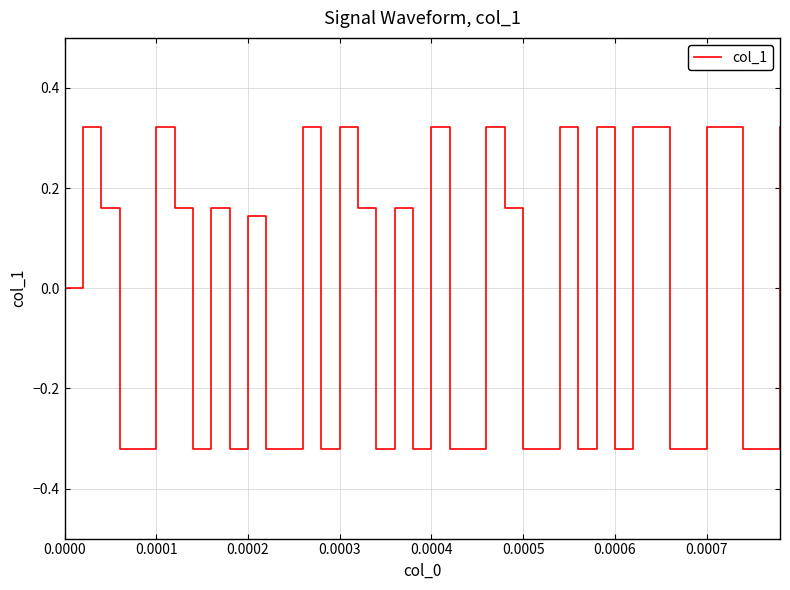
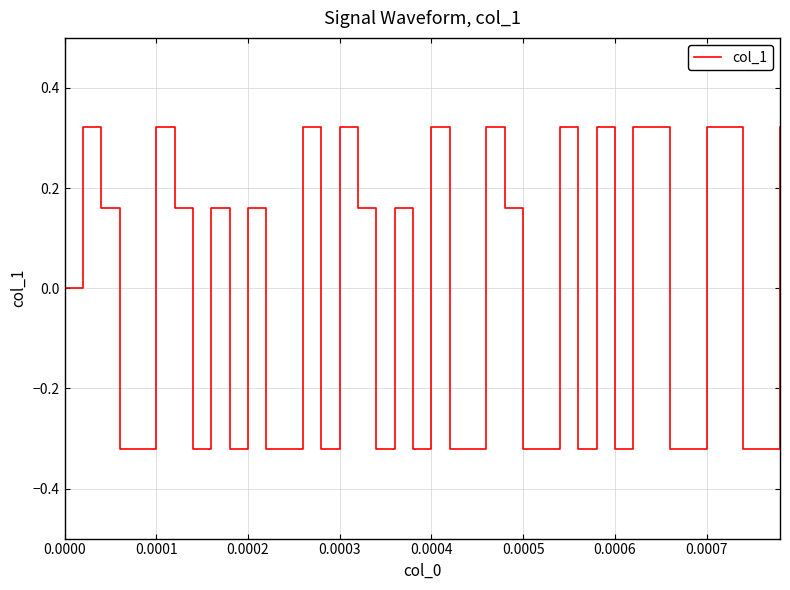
  {
    "0.0000": 0.00,
    "0.0001": 0.32,
-   "0.0002": 0.14,
+   "0.0002": 0.16,
    "0.0003": 0.32,
    "0.0004": 0.32,
    "0.0005": -0.32,
    "0.0006": -0.32,
    "0.0007": 0.32
  }
